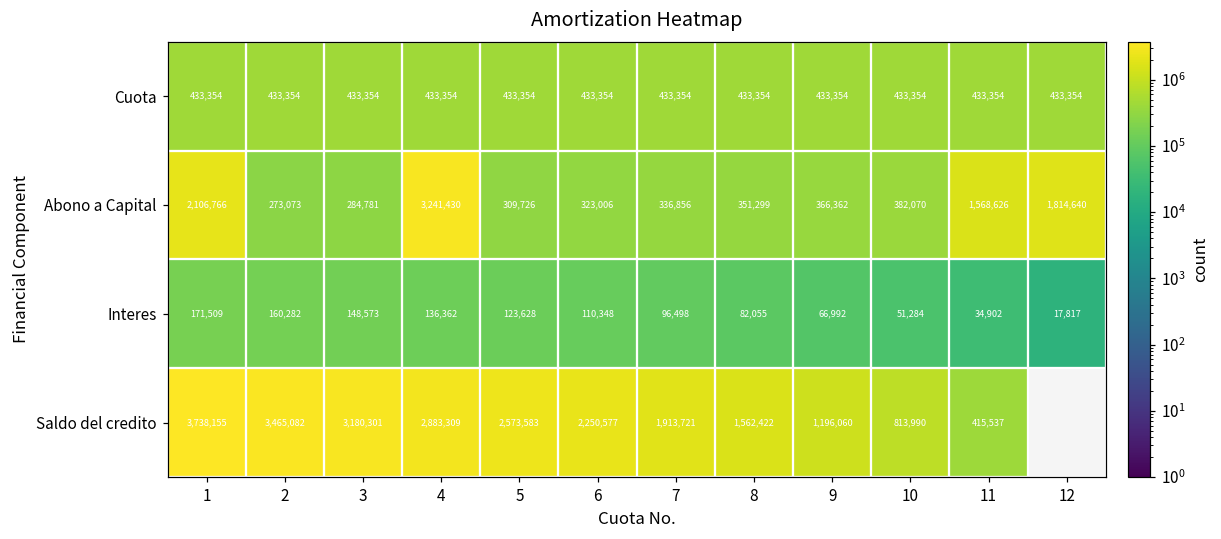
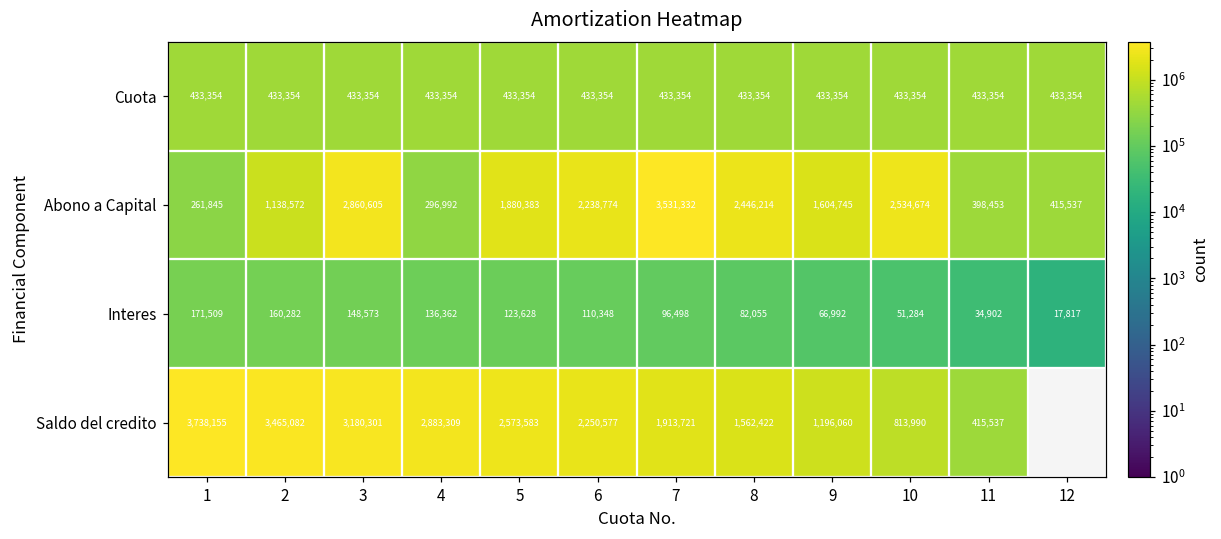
  {
    "Cuota": {
      "1": "433,354",
      "2": "433,354",
      "3": "433,354",
      "4": "433,354",
      "5": "433,354",
      "6": "433,354",
      "7": "433,354",
      "8": "433,354",
      "9": "433,354",
      "10": "433,354",
      "11": "433,354",
      "12": "433,354"
    },
    "Abono a Capital": {
-     "1": "2,106,766",
-     "2": "273,073",
-     "3": "284,781",
-     "4": "3,241,430",
-     "5": "309,726",
-     "6": "323,006",
-     "7": "336,856",
-     "8": "351,299",
-     "9": "366,362",
-     "10": "382,070",
-     "11": "1,568,626",
-     "12": "1,814,640"
+     "1": "261,845",
+     "2": "1,138,572",
+     "3": "2,860,605",
+     "4": "296,992",
+     "5": "1,880,383",
+     "6": "2,238,774",
+     "7": "3,531,332",
+     "8": "2,446,214",
+     "9": "1,604,745",
+     "10": "2,534,674",
+     "11": "398,453",
+     "12": "415,537"
    },
    "Interes": {
      "1": "171,509",
      "2": "160,282",
      "3": "148,573",
      "4": "136,362",
      "5": "123,628",
      "6": "110,348",
      "7": "96,498",
      "8": "82,055",
      "9": "66,992",
      "10": "51,284",
      "11": "34,902",
      "12": "17,817"
    },
    "Saldo del credito": {
      "1": "3,738,155",
      "2": "3,465,082",
      "3": "3,180,301",
      "4": "2,883,309",
      "5": "2,573,583",
      "6": "2,250,577",
      "7": "1,913,721",
      "8": "1,562,422",
      "9": "1,196,060",
      "10": "813,990",
      "11": "415,537"
    }
  }
